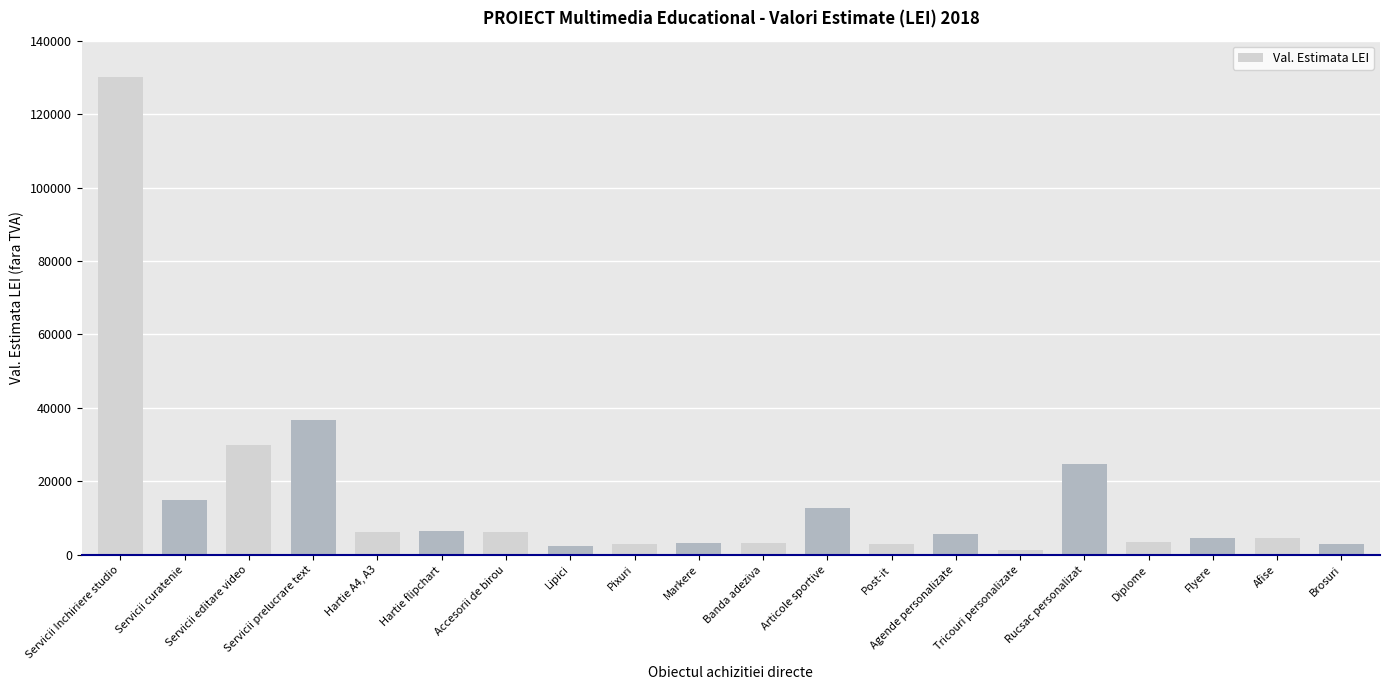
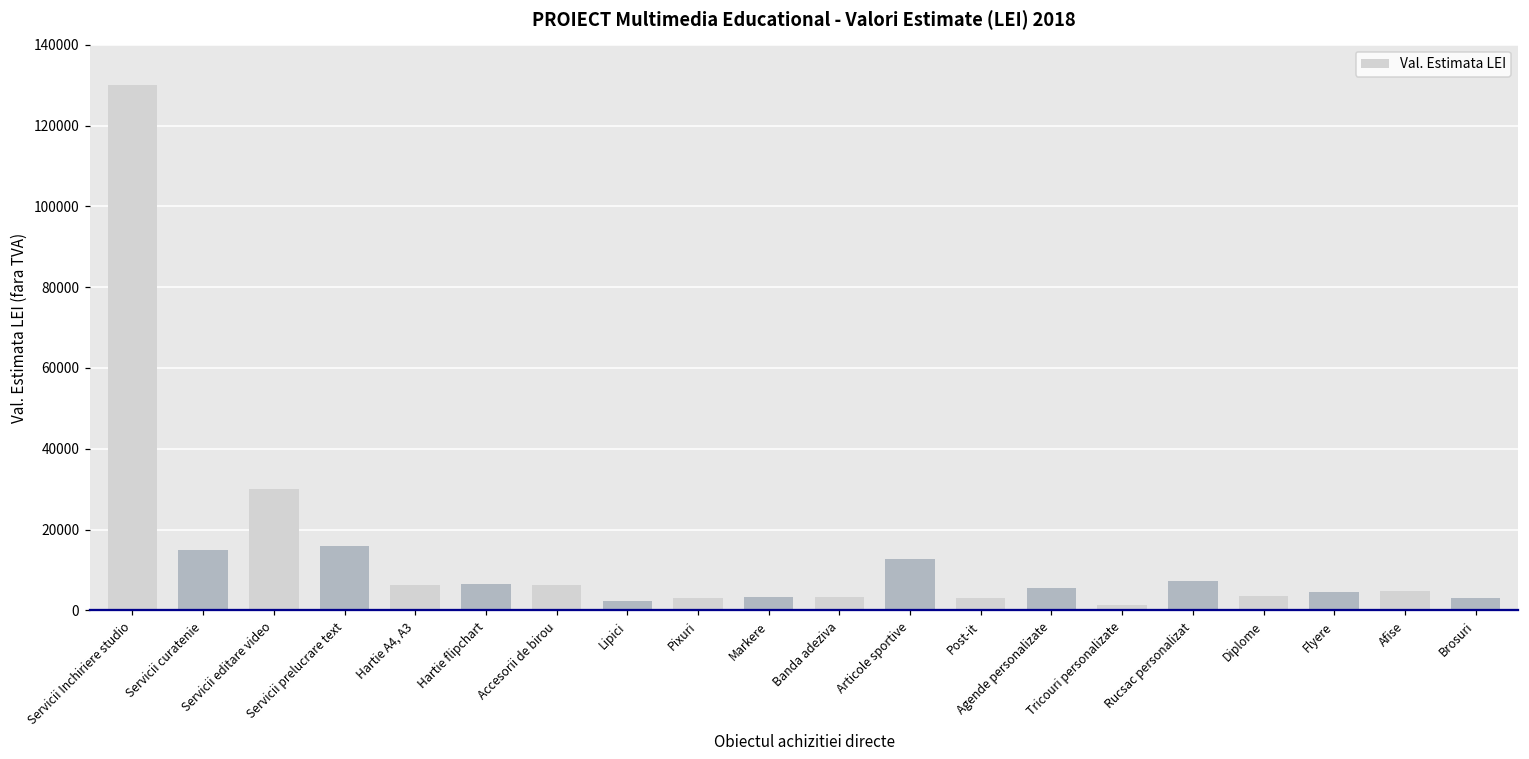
  {
    "Servicii Inchiriere studio": 130000,
    "Servicii curatenie": 15000,
    "Servicii editare video": 30000,
-   "Servicii prelucrare text": 37000,
+   "Servicii prelucrare text": 16000,
    "Hartie A4, A3": 6000,
    "Hartie flipchart": 6000,
    "Accesorii de birou": 6000,
    "Lipici": 2000,
    "Pixuri": 3000,
    "Markere": 3000,
    "Banda adeziva": 3000,
    "Articole sportive": 13000,
    "Post-it": 3000,
    "Agende personalizate": 6000,
    "Tricouri personalizate": 1000,
-   "Rucsac personalizat": 25000,
+   "Rucsac personalizat": 7000,
    "Diplome": 4000,
    "Flyere": 5000,
    "Afise": 5000,
    "Brosuri": 3000
  }
